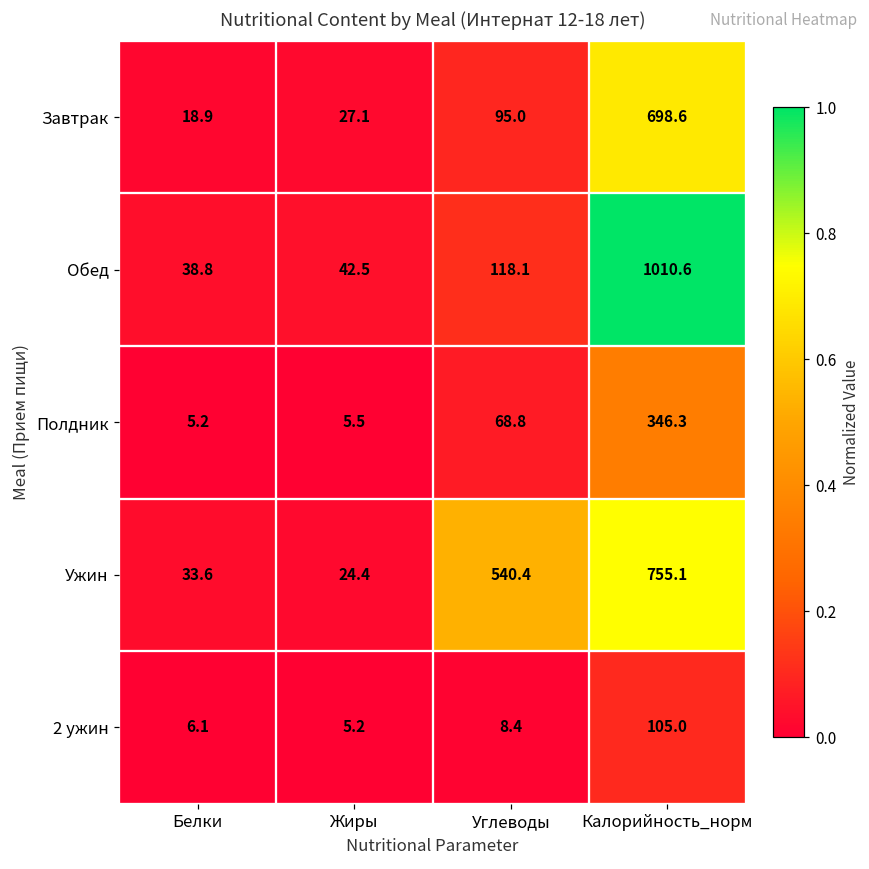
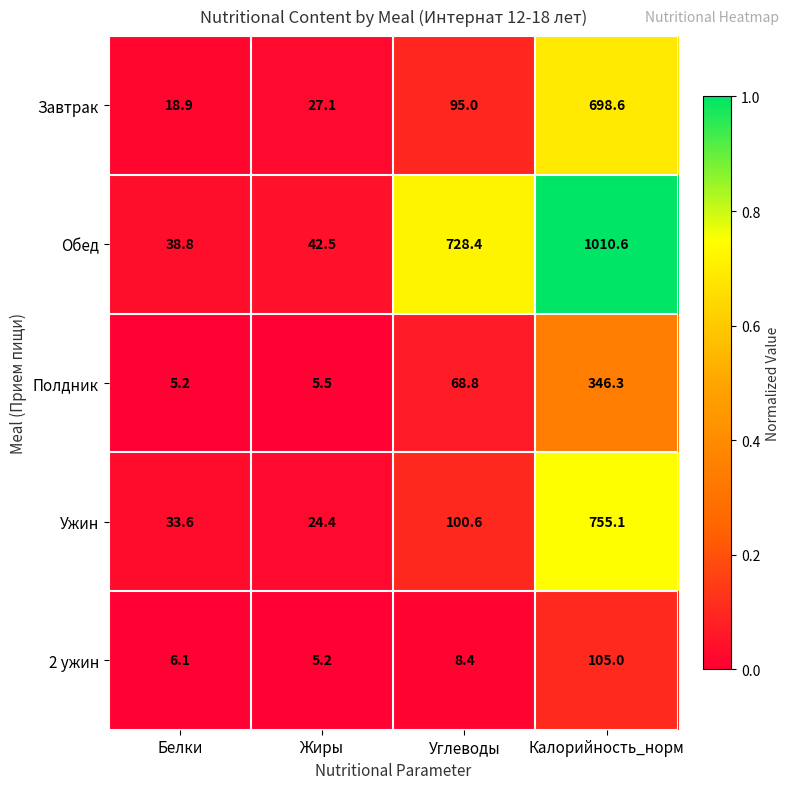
  {
    "Завтрак": {
      "Белки": 18.9,
      "Жиры": 27.1,
      "Углеводы": 95.0,
      "Калорийность_норм": 698.6
    },
    "Обед": {
      "Белки": 38.8,
      "Жиры": 42.5,
-     "Углеводы": 118.1,
+     "Углеводы": 728.4,
      "Калорийность_норм": 1010.6
    },
    "Полдник": {
      "Белки": 5.2,
      "Жиры": 5.5,
      "Углеводы": 68.8,
      "Калорийность_норм": 346.3
    },
    "Ужин": {
      "Белки": 33.6,
      "Жиры": 24.4,
-     "Углеводы": 540.4,
+     "Углеводы": 100.6,
      "Калорийность_норм": 755.1
    },
    "2 ужин": {
      "Белки": 6.1,
      "Жиры": 5.2,
      "Углеводы": 8.4,
      "Калорийность_норм": 105.0
    }
  }
